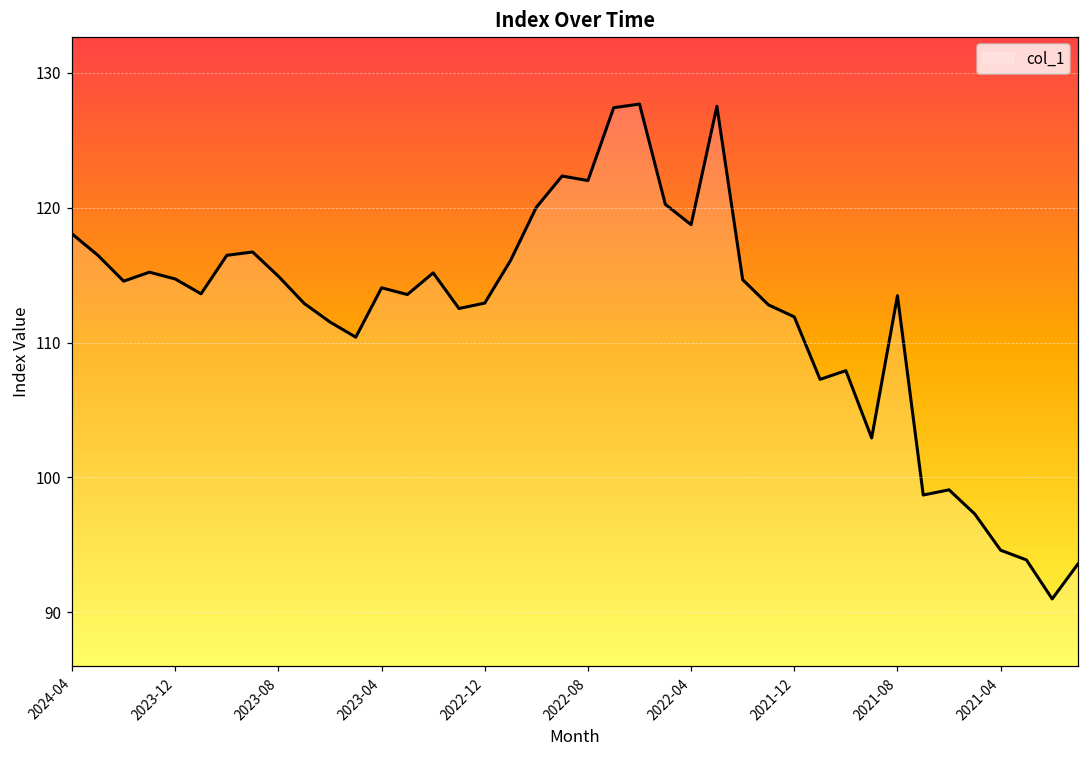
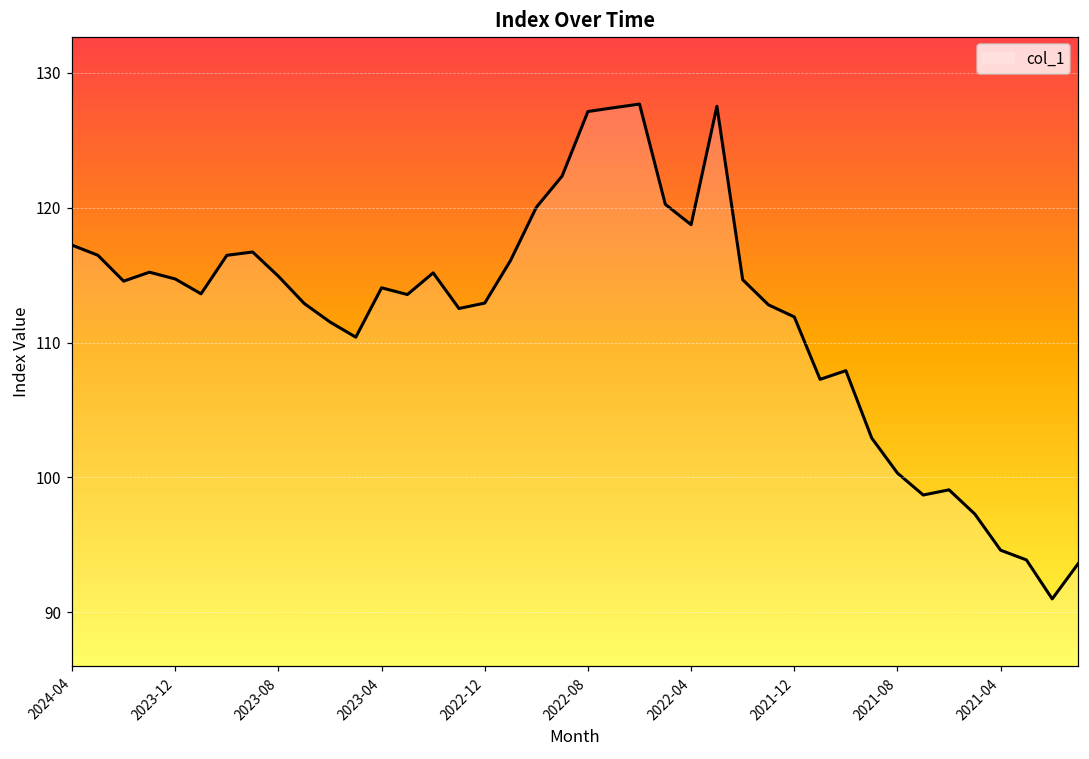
  {
-   "2024-04": 118.1,
+   "2024-04": 117.2,
    "2023-12": 114.7,
    "2023-08": 114.9,
    "2023-04": 114.1,
    "2022-12": 112.9,
-   "2022-08": 122.0,
+   "2022-08": 127.1,
    "2022-04": 118.7,
    "2021-12": 111.9,
-   "2021-08": 113.5,
+   "2021-08": 100.3,
    "2021-04": 94.6
  }
